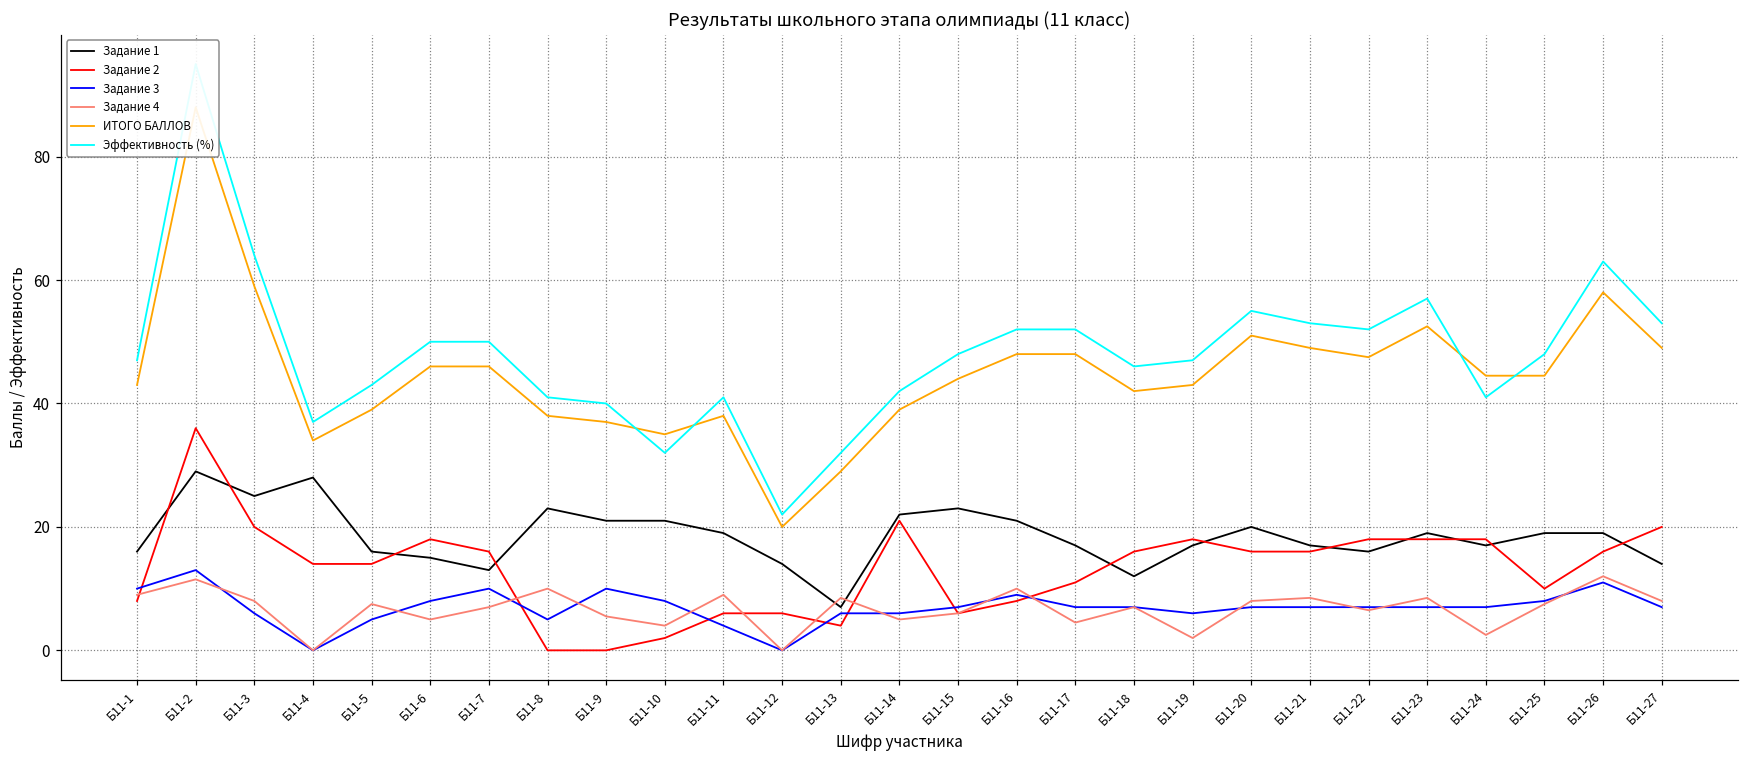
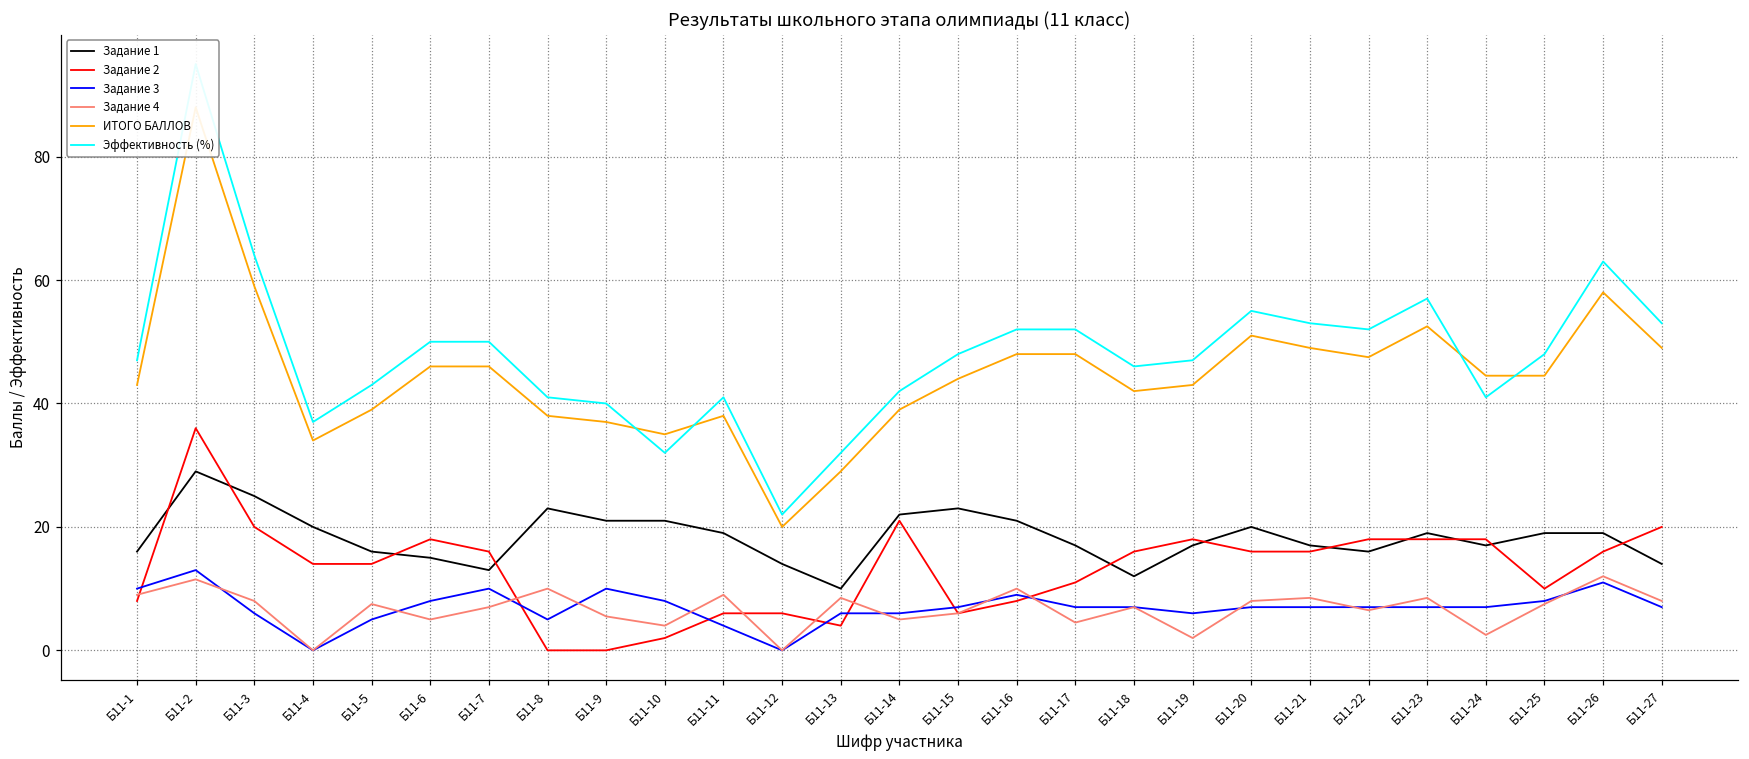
  {
    "Задание 1": {
      "Б11-1": 16,
      "Б11-2": 29,
      "Б11-3": 25,
-     "Б11-4": 28,
+     "Б11-4": 20,
      "Б11-5": 16,
      "Б11-6": 15,
      "Б11-7": 13,
      "Б11-8": 23,
      "Б11-9": 21,
      "Б11-10": 21,
      "Б11-11": 19,
      "Б11-12": 14,
-     "Б11-13": 7,
+     "Б11-13": 10,
      "Б11-14": 22,
      "Б11-15": 23,
      "Б11-16": 21,
      "Б11-17": 17,
      "Б11-18": 12,
      "Б11-19": 17,
      "Б11-20": 20,
      "Б11-21": 17,
      "Б11-22": 16,
      "Б11-23": 19,
      "Б11-24": 17,
      "Б11-25": 19,
      "Б11-26": 19,
      "Б11-27": 14
    },
    "Задание 2": {
      "Б11-1": 8,
      "Б11-2": 36,
      "Б11-3": 20,
      "Б11-4": 14,
      "Б11-5": 14,
      "Б11-6": 18,
      "Б11-7": 16,
      "Б11-8": 0,
      "Б11-9": 0,
      "Б11-10": 2,
      "Б11-11": 6,
      "Б11-12": 6,
      "Б11-13": 4,
      "Б11-14": 21,
      "Б11-16": 8,
      "Б11-17": 11,
      "Б11-18": 16,
      "Б11-19": 18,
      "Б11-20": 16,
      "Б11-21": 16,
      "Б11-22": 18,
      "Б11-23": 18,
      "Б11-24": 18,
      "Б11-25": 10,
      "Б11-26": 16,
      "Б11-27": 20
    },
    "Задание 3": {
      "Б11-1": 10,
      "Б11-2": 13,
      "Б11-3": 6,
      "Б11-5": 5,
      "Б11-6": 8,
      "Б11-7": 10,
      "Б11-8": 5,
      "Б11-9": 10,
      "Б11-10": 8,
      "Б11-11": 4,
      "Б11-13": 6,
      "Б11-14": 6,
      "Б11-15": 7,
      "Б11-16": 9,
      "Б11-17": 7,
      "Б11-19": 6,
      "Б11-20": 7,
      "Б11-21": 7,
      "Б11-22": 7,
      "Б11-23": 7,
      "Б11-24": 7,
      "Б11-25": 8,
      "Б11-26": 11,
      "Б11-27": 7
    },
    "Задание 4": {
      "Б11-1": 9,
      "Б11-2": 12,
      "Б11-3": 8,
      "Б11-5": 8,
      "Б11-6": 5,
      "Б11-7": 7,
      "Б11-8": 10,
      "Б11-9": 6,
      "Б11-10": 4,
      "Б11-11": 9,
      "Б11-13": 9,
      "Б11-14": 5,
      "Б11-16": 10,
      "Б11-17": 5,
      "Б11-19": 2,
      "Б11-20": 8,
      "Б11-21": 9,
      "Б11-22": 7,
      "Б11-23": 9,
      "Б11-24": 3,
      "Б11-25": 8,
      "Б11-26": 12,
      "Б11-27": 8
    },
    "ИТОГО БАЛЛОВ": {
      "Б11-1": 43,
      "Б11-3": 59,
      "Б11-4": 34,
      "Б11-5": 39,
      "Б11-6": 46,
      "Б11-7": 46,
      "Б11-8": 38,
      "Б11-9": 37,
      "Б11-10": 35,
      "Б11-11": 38,
      "Б11-12": 20,
      "Б11-13": 29,
      "Б11-14": 39,
      "Б11-15": 44,
      "Б11-16": 48,
      "Б11-17": 48,
      "Б11-18": 42,
      "Б11-19": 43,
      "Б11-20": 51,
      "Б11-21": 49,
      "Б11-22": 48,
      "Б11-23": 53,
      "Б11-24": 45,
      "Б11-25": 45,
      "Б11-26": 58,
      "Б11-27": 49
    },
    "Эффективность (%)": {
      "Б11-1": 47,
      "Б11-3": 64,
      "Б11-4": 37,
      "Б11-5": 43,
      "Б11-6": 50,
      "Б11-7": 50,
      "Б11-8": 41,
      "Б11-9": 40,
      "Б11-10": 32,
      "Б11-11": 41,
      "Б11-12": 22,
      "Б11-13": 32,
      "Б11-14": 42,
      "Б11-15": 48,
      "Б11-16": 52,
      "Б11-17": 52,
      "Б11-18": 46,
      "Б11-19": 47,
      "Б11-20": 55,
      "Б11-21": 53,
      "Б11-22": 52,
      "Б11-23": 57,
      "Б11-24": 41,
      "Б11-25": 48,
      "Б11-26": 63,
      "Б11-27": 53
    }
  }
